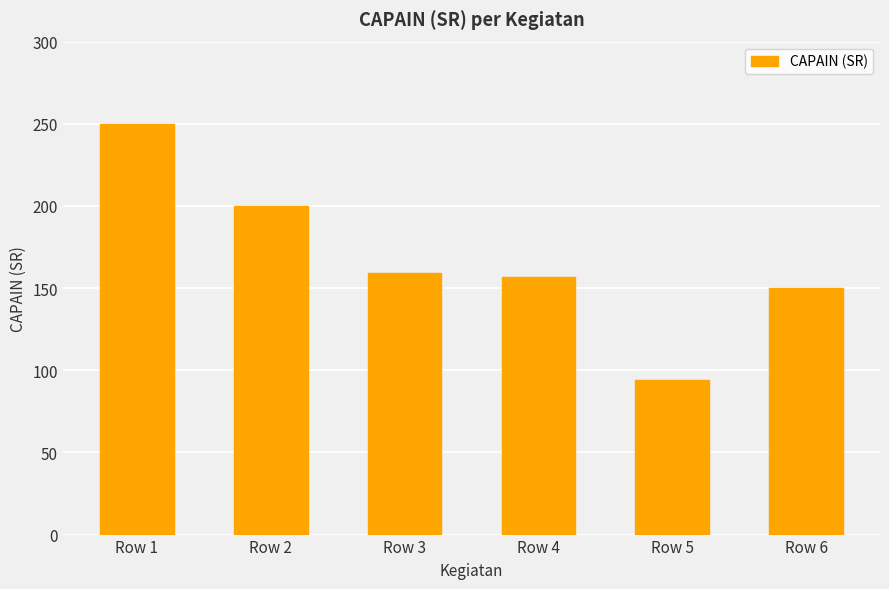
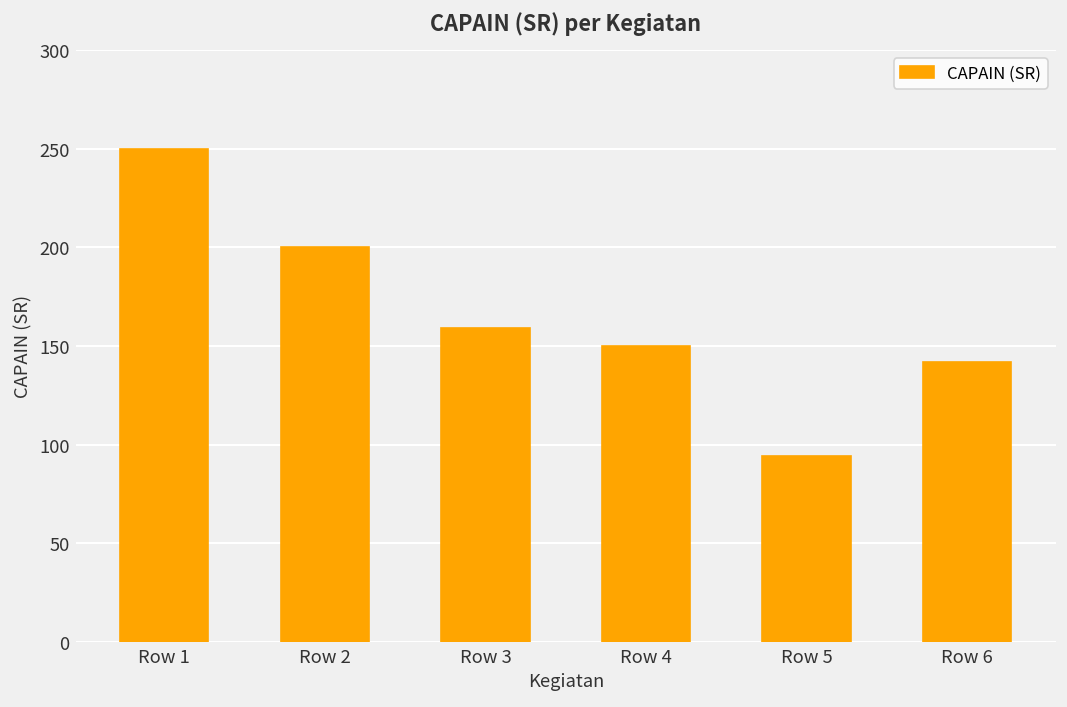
  {
    "Row 1": 250,
    "Row 2": 200,
    "Row 3": 159,
-   "Row 4": 157,
+   "Row 4": 150,
    "Row 5": 94,
-   "Row 6": 150
+   "Row 6": 142
  }
